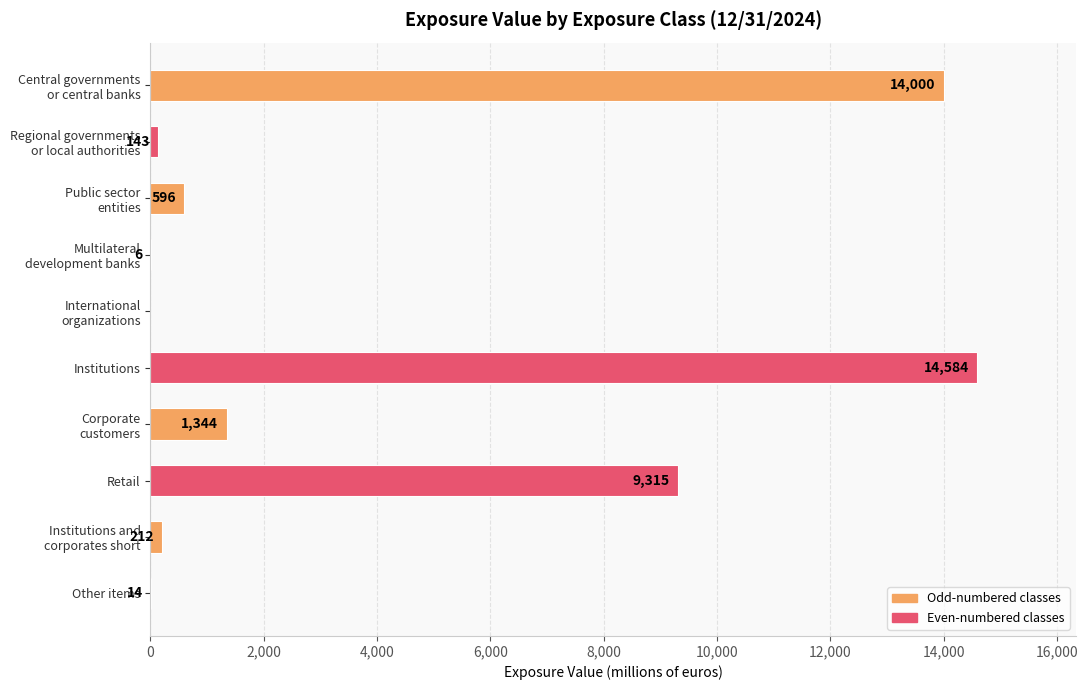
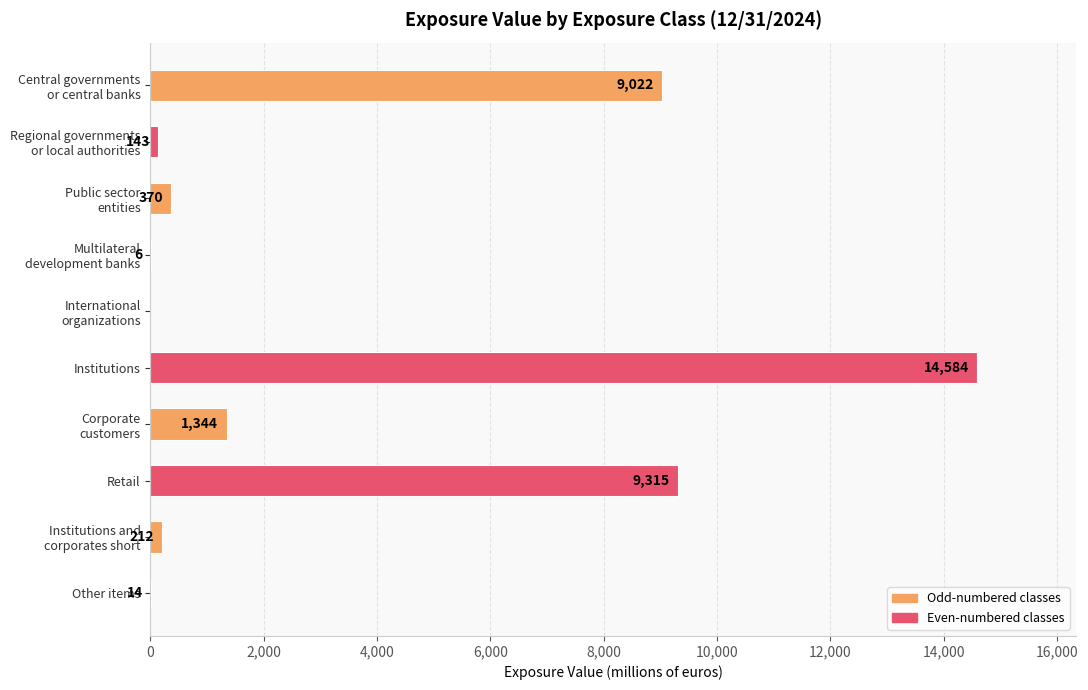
  {
-   "Central governments or central banks": "14,000",
+   "Central governments or central banks": "9,022",
    "Regional governments or local authorities": "143",
-   "Public sector entities": "596",
+   "Public sector entities": "370",
    "Multilateral development banks": "6",
    "Institutions": "14,584",
    "Corporate customers": "1,344",
    "Retail": "9,315",
    "Institutions and corporates short": "212",
    "Other items": "14"
  }
